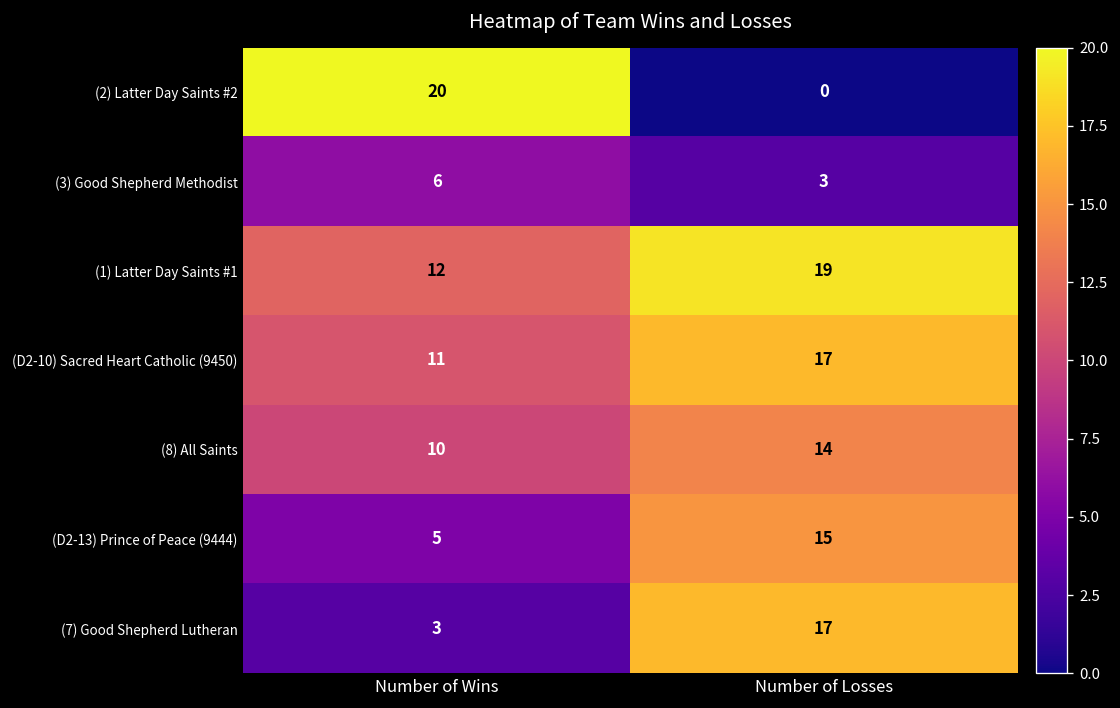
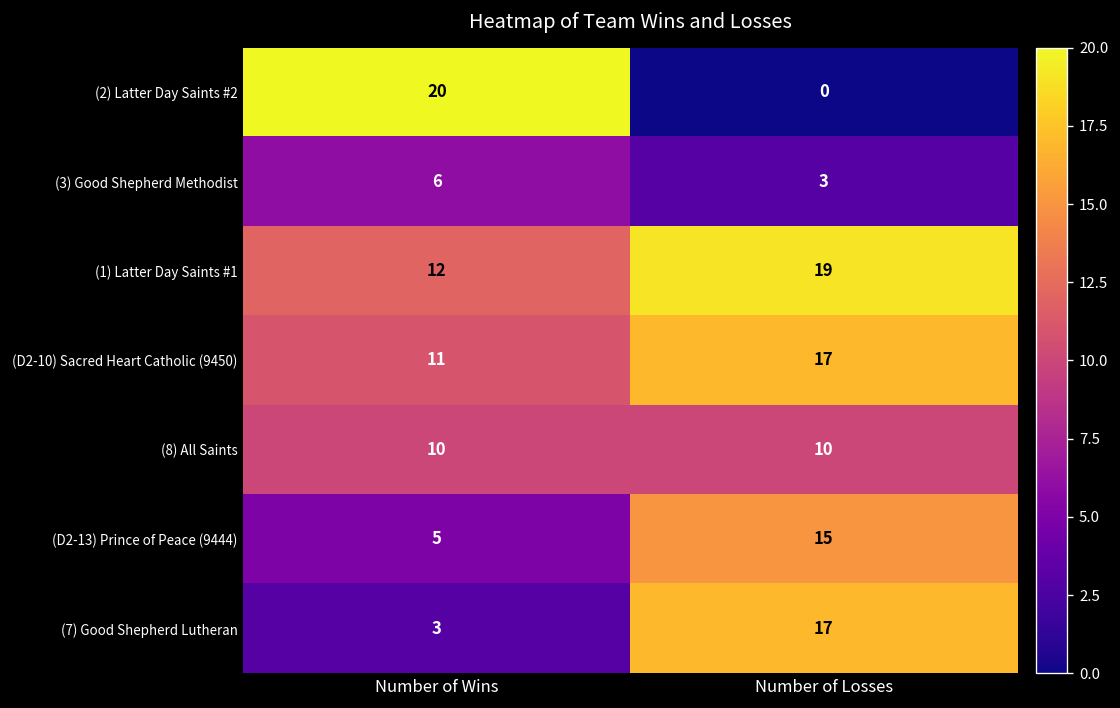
  {
    "(2) Latter Day Saints #2": {
      "Number of Wins": 20,
      "Number of Losses": 0
    },
    "(3) Good Shepherd Methodist": {
      "Number of Wins": 6,
      "Number of Losses": 3
    },
    "(1) Latter Day Saints #1": {
      "Number of Wins": 12,
      "Number of Losses": 19
    },
    "(D2-10) Sacred Heart Catholic (9450)": {
      "Number of Wins": 11,
      "Number of Losses": 17
    },
    "(8) All Saints": {
      "Number of Wins": 10,
-     "Number of Losses": 14
+     "Number of Losses": 10
    },
    "(D2-13) Prince of Peace (9444)": {
      "Number of Wins": 5,
      "Number of Losses": 15
    },
    "(7) Good Shepherd Lutheran": {
      "Number of Wins": 3,
      "Number of Losses": 17
    }
  }
